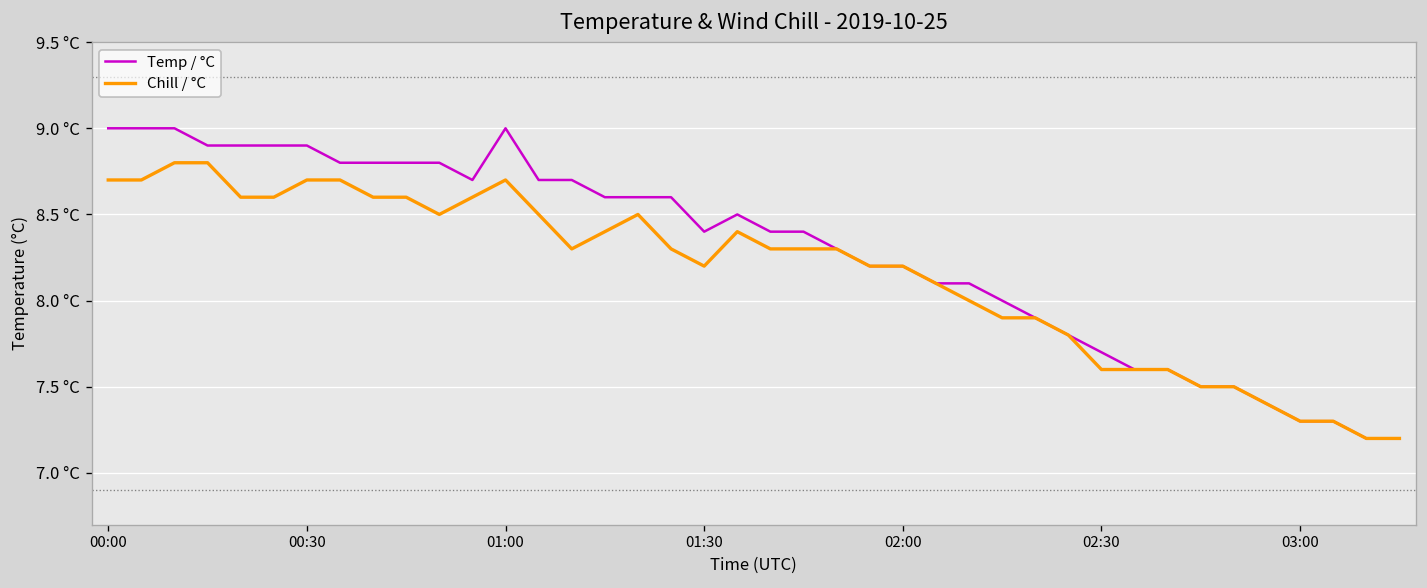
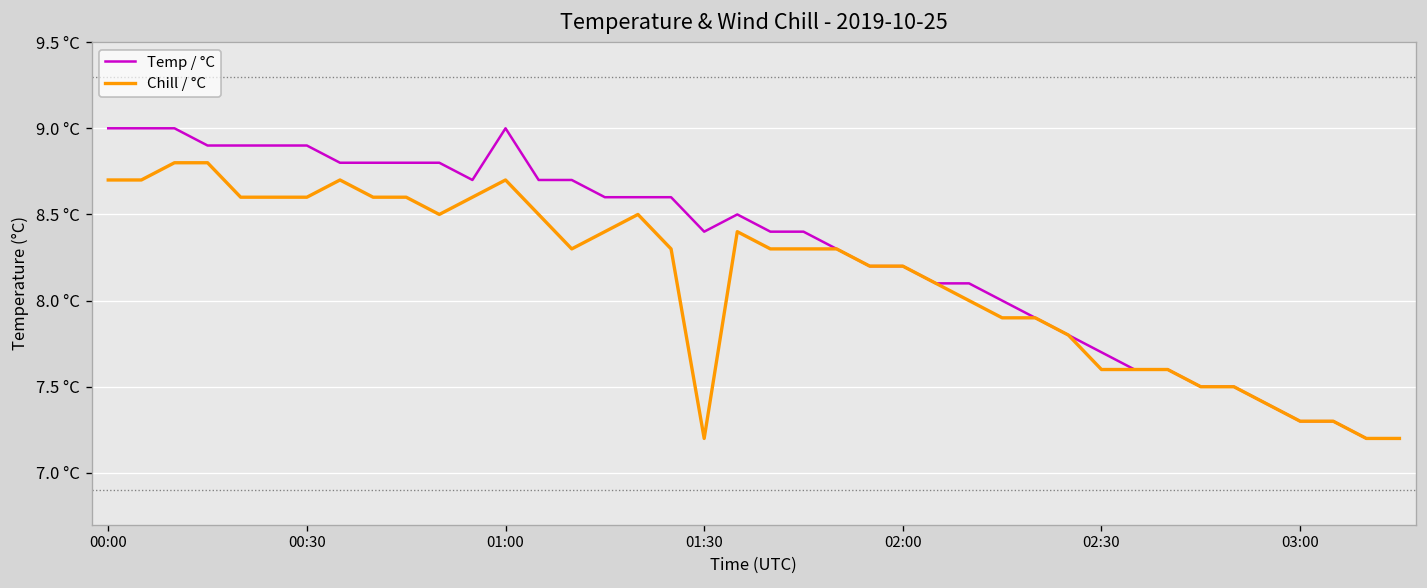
  {
    "Temp / °C": {
      "00:00": "9.0 °C",
      "00:30": "8.9 °C",
      "01:00": "9.0 °C",
      "01:30": "8.4 °C",
      "02:30": "7.7 °C"
    },
    "Chill / °C": {
      "00:00": "8.7 °C",
-     "00:30": "8.7 °C",
+     "00:30": "8.6 °C",
      "01:00": "8.7 °C",
-     "01:30": "8.2 °C",
+     "01:30": "7.2 °C",
      "02:30": "7.6 °C"
    }
  }
